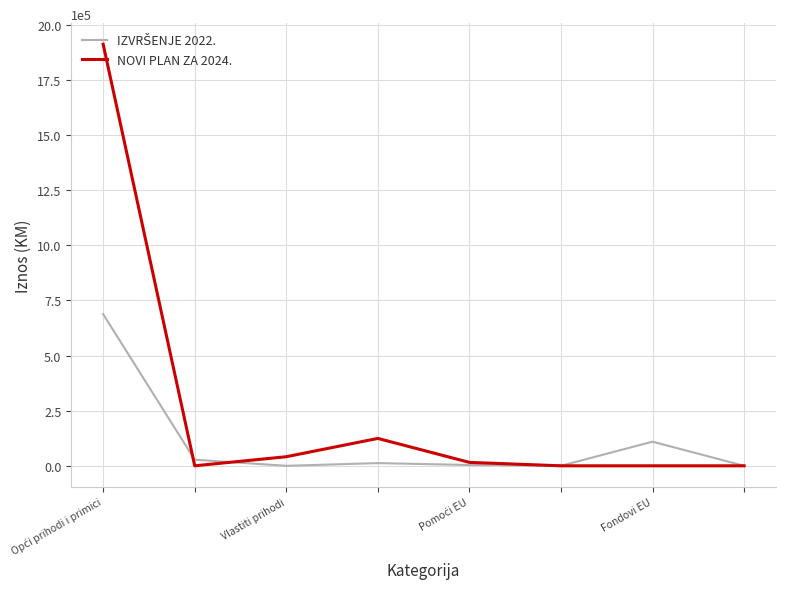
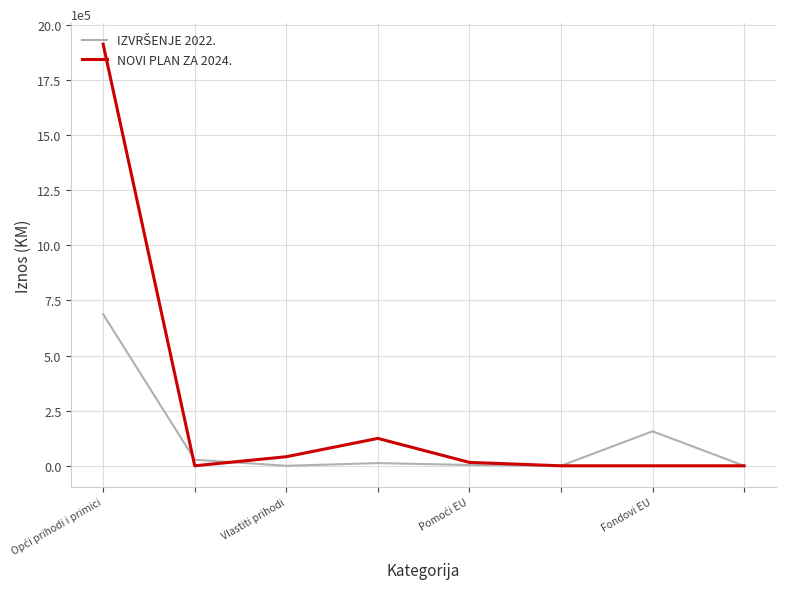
  {
    "IZVRŠENJE 2022.": {
      "Opći prihodi i primici": 690000,
      "Vlastiti prihodi": 0,
      "Pomoći EU": 0,
-     "Fondovi EU": 110000
+     "Fondovi EU": 160000
    },
    "NOVI PLAN ZA 2024.": {
      "Opći prihodi i primici": 1910000,
      "Vlastiti prihodi": 40000,
      "Pomoći EU": 20000,
      "Fondovi EU": 0
    }
  }
